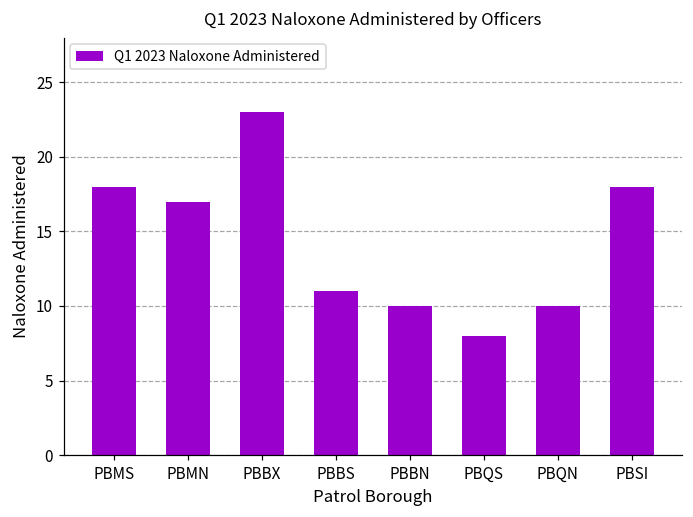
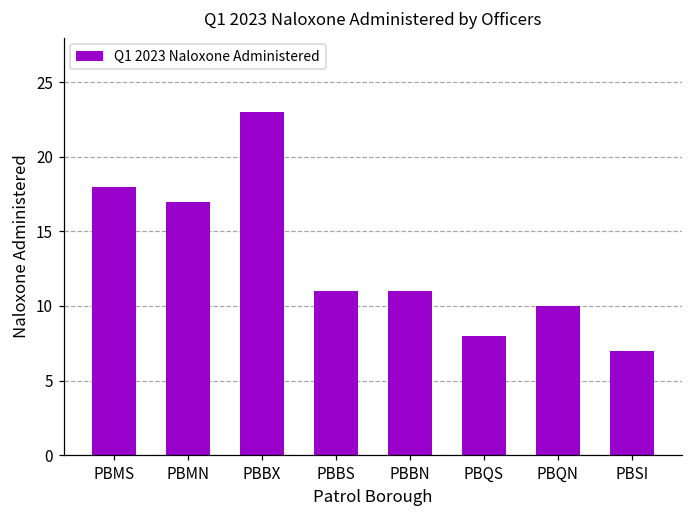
  {
    "PBMS": 18,
    "PBMN": 17,
    "PBBX": 23,
    "PBBS": 11,
-   "PBBN": 10,
+   "PBBN": 11,
    "PBQS": 8,
    "PBQN": 10,
-   "PBSI": 18
+   "PBSI": 7
  }
